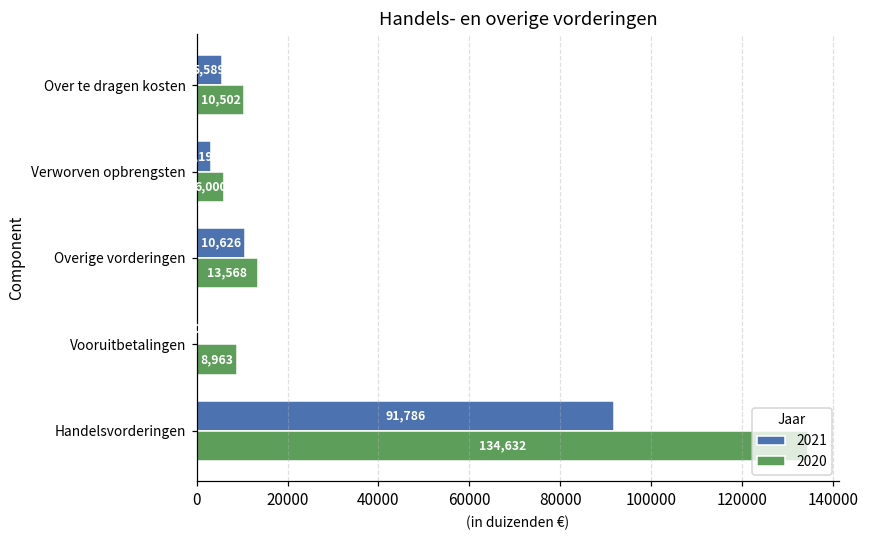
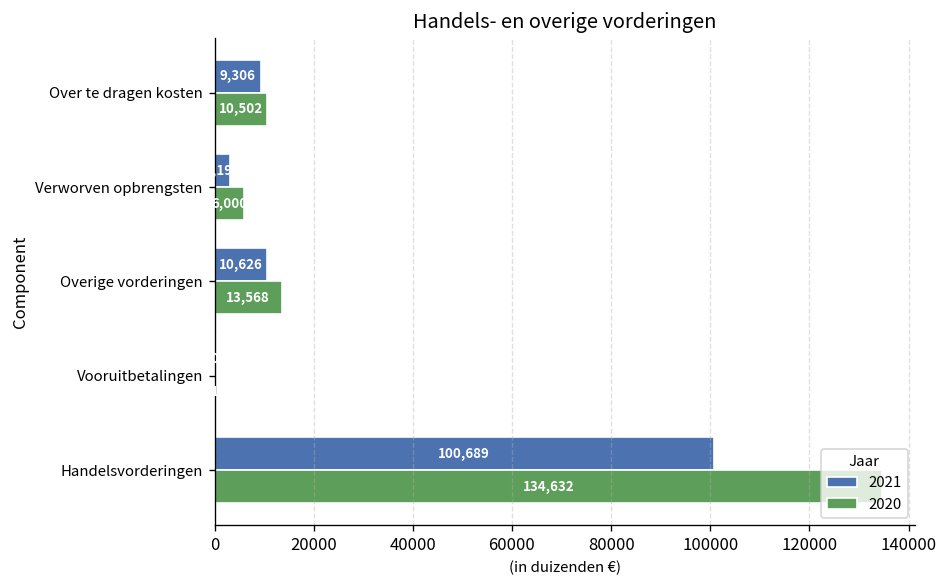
  {
    "2021": {
-     "Over te dragen kosten": "5,589",
+     "Over te dragen kosten": "9,306",
      "Overige vorderingen": "10,626",
-     "Handelsvorderingen": "91,786"
+     "Handelsvorderingen": "100,689"
    },
    "2020": {
-     "Vooruitbetalingen": "9000"
+     "Vooruitbetalingen": "0"
    }
  }
